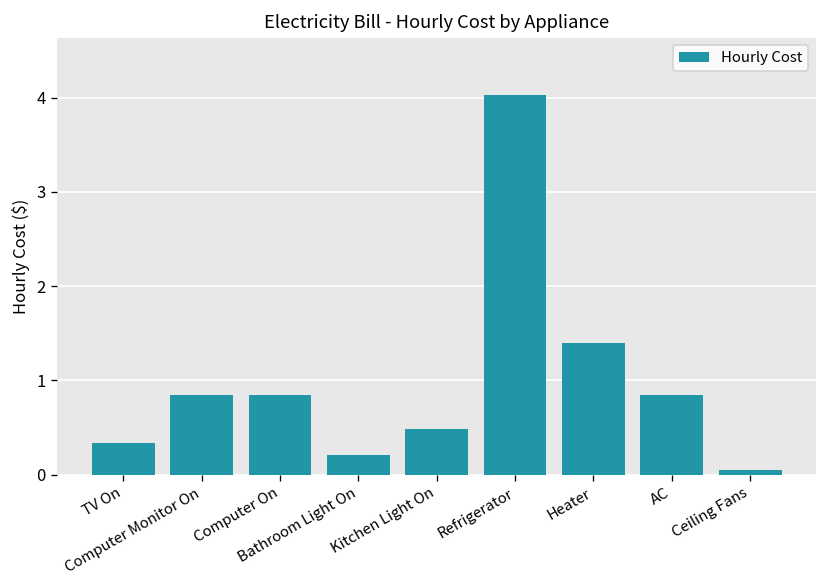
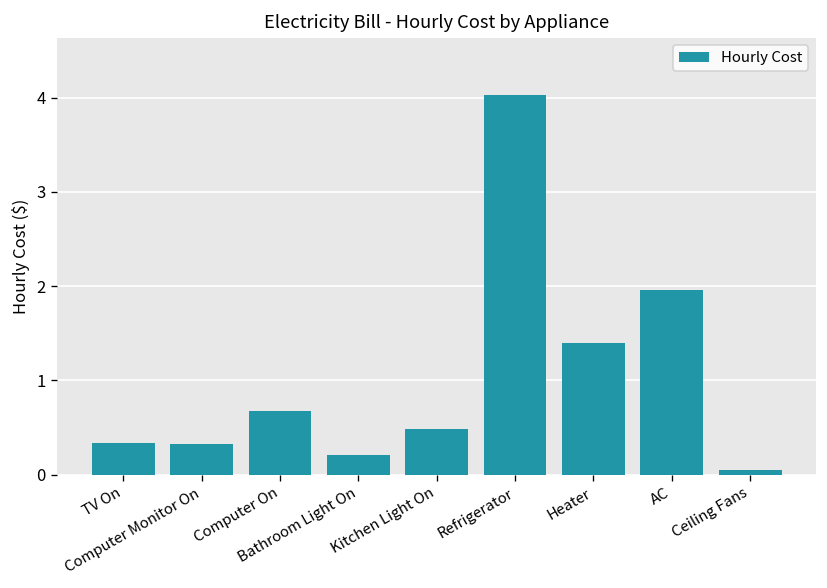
  {
    "TV On": 0.3,
-   "Computer Monitor On": 0.8,
-   "Computer On": 0.8,
+   "Computer Monitor On": 0.3,
+   "Computer On": 0.7,
    "Bathroom Light On": 0.2,
    "Kitchen Light On": 0.5,
    "Refrigerator": 4.0,
    "Heater": 1.4,
-   "AC": 0.8,
+   "AC": 2.0,
    "Ceiling Fans": 0.1
  }
